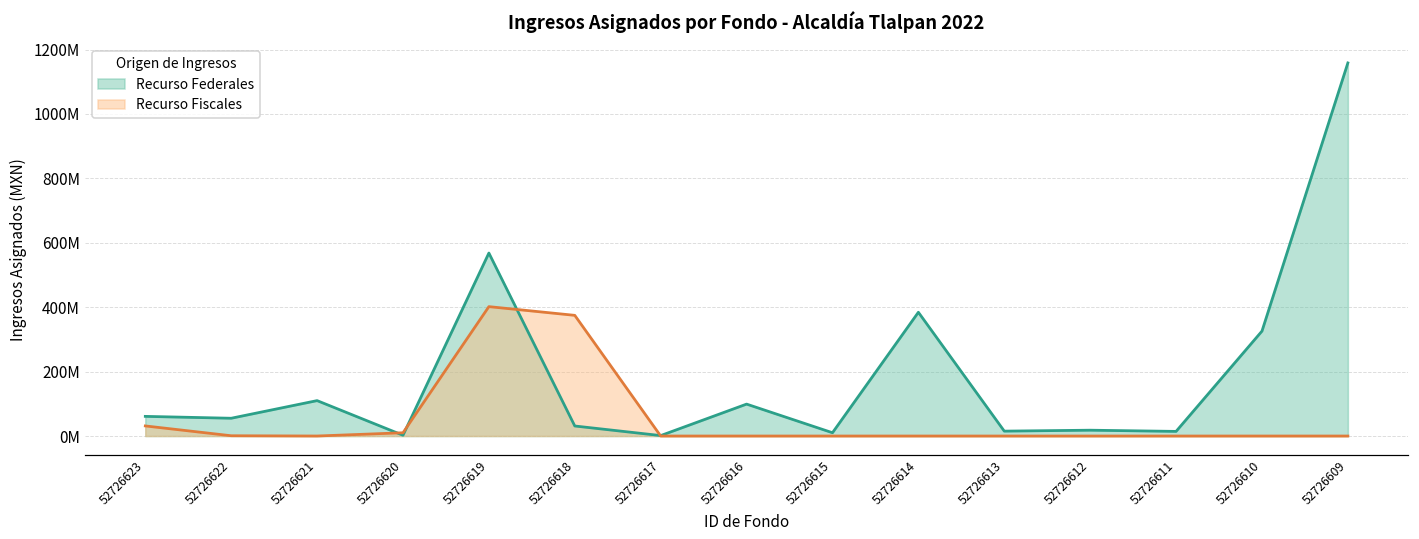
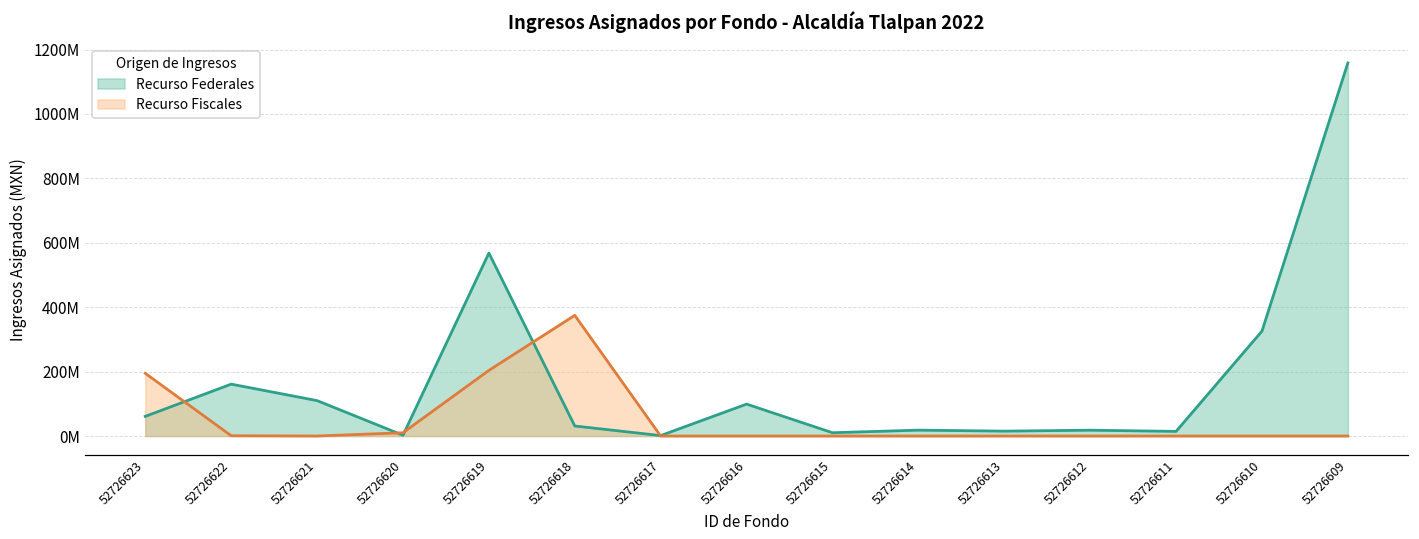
  {
    "Recurso Federales": {
      "52726623": 60000000,
-     "52726622": 60000000,
+     "52726622": 160000000,
      "52726621": 110000000,
      "52726619": 570000000,
      "52726618": 30000000,
      "52726616": 100000000,
      "52726615": 10000000,
-     "52726614": 380000000,
+     "52726614": 20000000,
      "52726613": 20000000,
      "52726612": 20000000,
      "52726611": 10000000,
      "52726610": 330000000,
      "52726609": 1160000000
    },
    "Recurso Fiscales": {
-     "52726623": 30000000,
+     "52726623": 190000000,
      "52726622": 0,
      "52726621": 0,
-     "52726619": 400000000,
+     "52726619": 200000000,
      "52726618": 370000000,
      "52726616": 0,
      "52726615": 0,
      "52726614": 0,
      "52726613": 0,
      "52726612": 0,
      "52726611": 0,
      "52726610": 0,
      "52726609": 0
    }
  }
